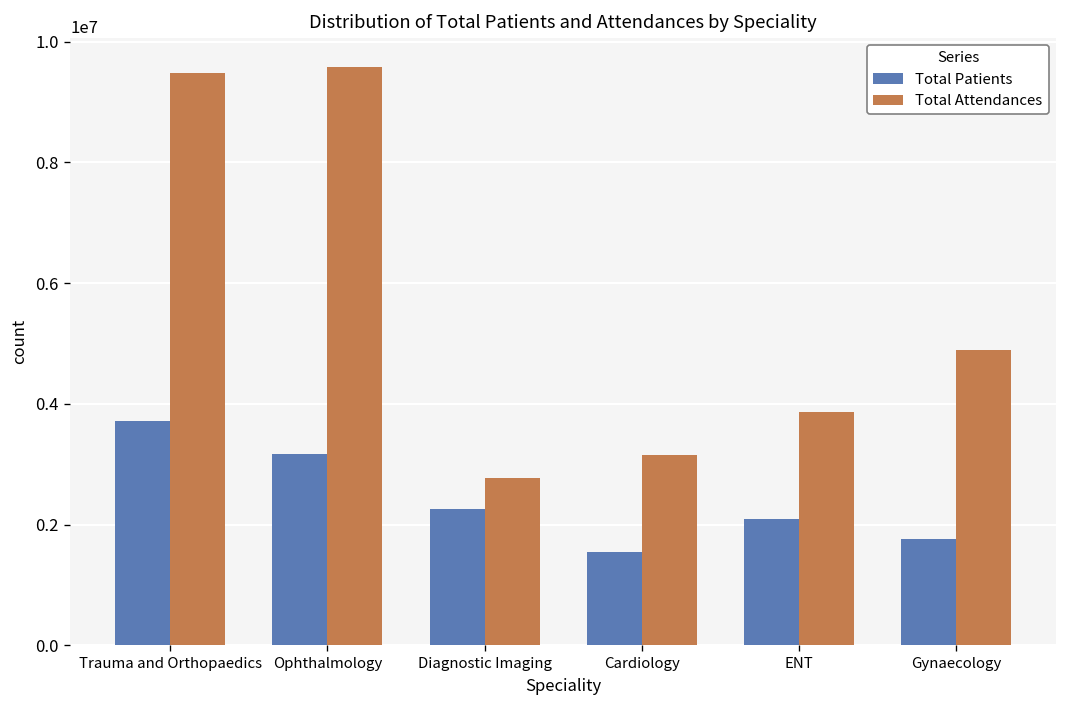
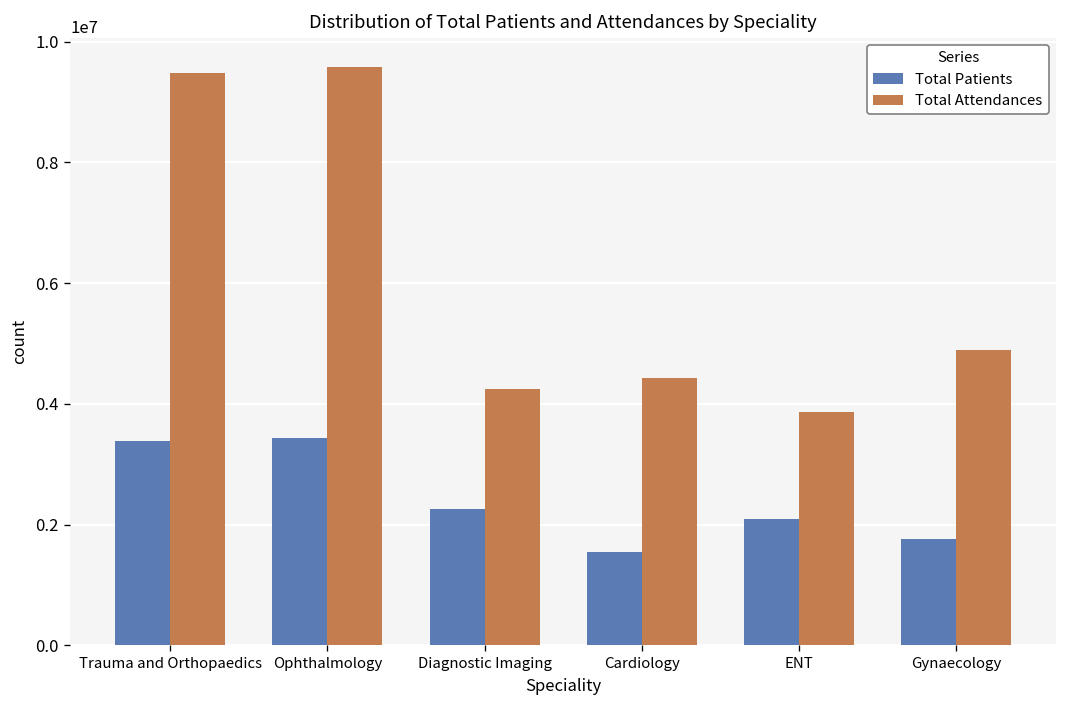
  {
    "Total Patients": {
-     "Trauma and Orthopaedics": 3700000,
-     "Ophthalmology": 3200000,
+     "Trauma and Orthopaedics": 3400000,
+     "Ophthalmology": 3400000,
      "Diagnostic Imaging": 2300000,
      "Cardiology": 1500000,
      "ENT": 2100000,
      "Gynaecology": 1800000
    },
    "Total Attendances": {
      "Trauma and Orthopaedics": 9500000,
      "Ophthalmology": 9600000,
-     "Diagnostic Imaging": 2800000,
-     "Cardiology": 3200000,
+     "Diagnostic Imaging": 4200000,
+     "Cardiology": 4400000,
      "ENT": 3900000,
      "Gynaecology": 4900000
    }
  }
